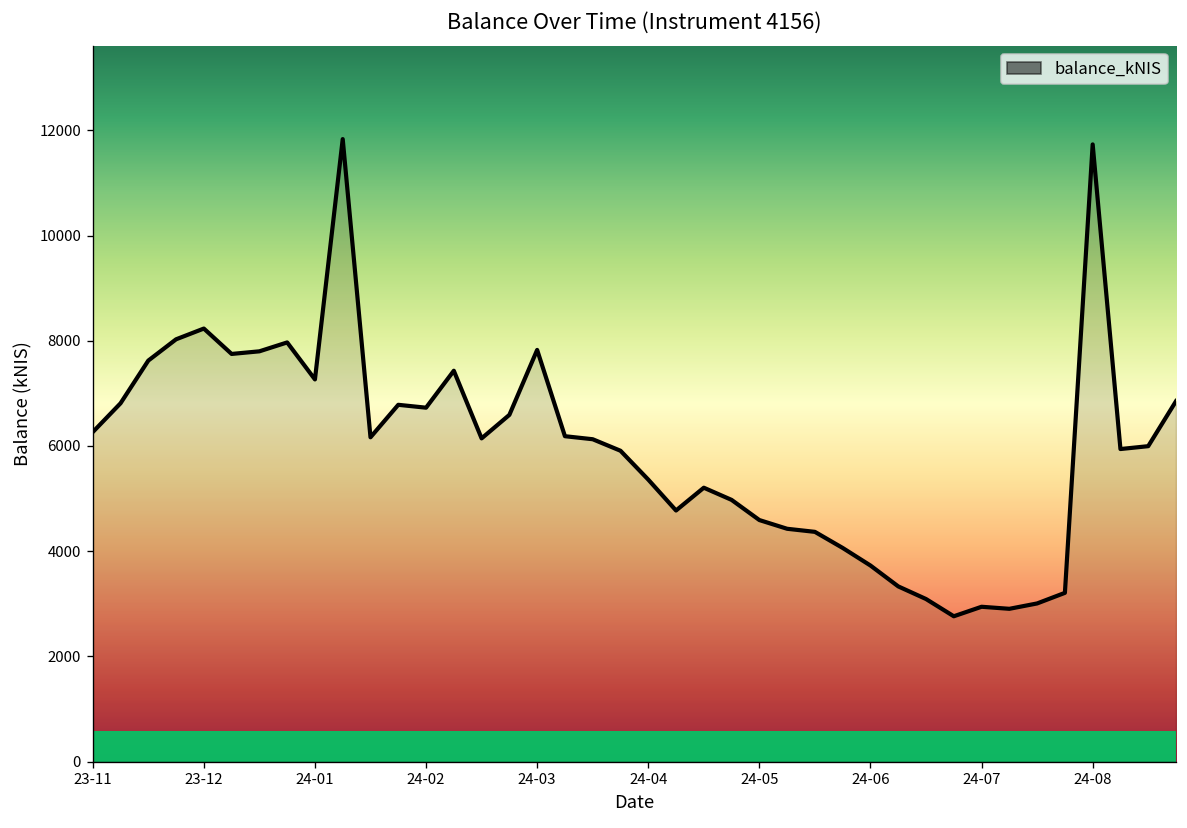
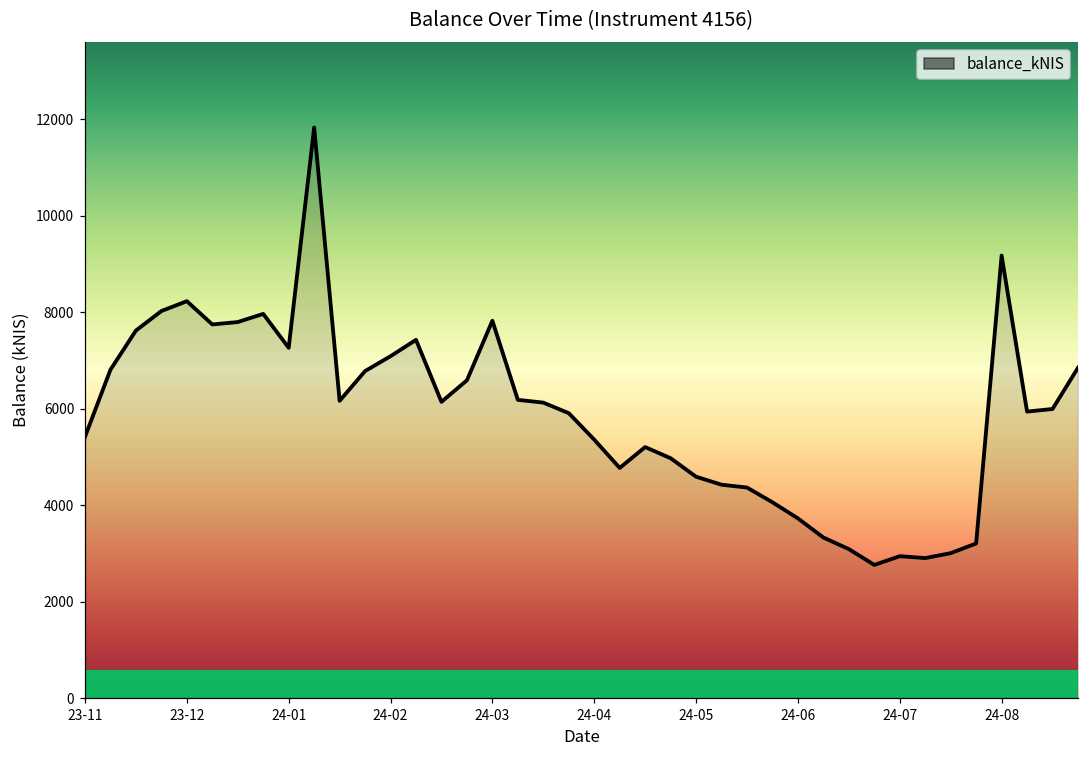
  {
-   "23-11": 6300,
+   "23-11": 5400,
    "23-12": 8200,
    "24-01": 7300,
-   "24-02": 6700,
+   "24-02": 7100,
    "24-03": 7800,
    "24-04": 5400,
    "24-05": 4600,
    "24-06": 3700,
    "24-07": 2900,
-   "24-08": 11700
+   "24-08": 9200
  }
